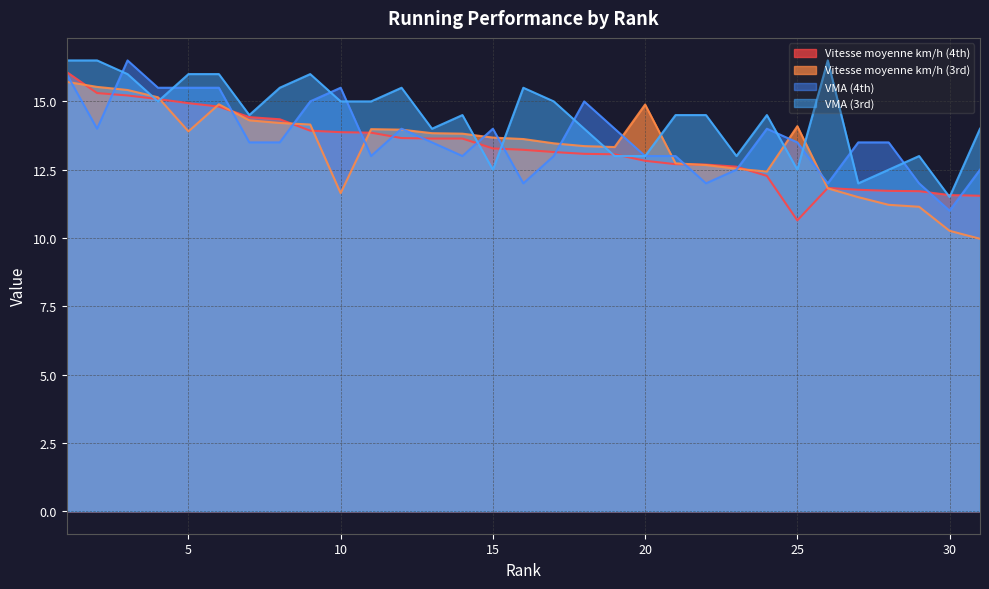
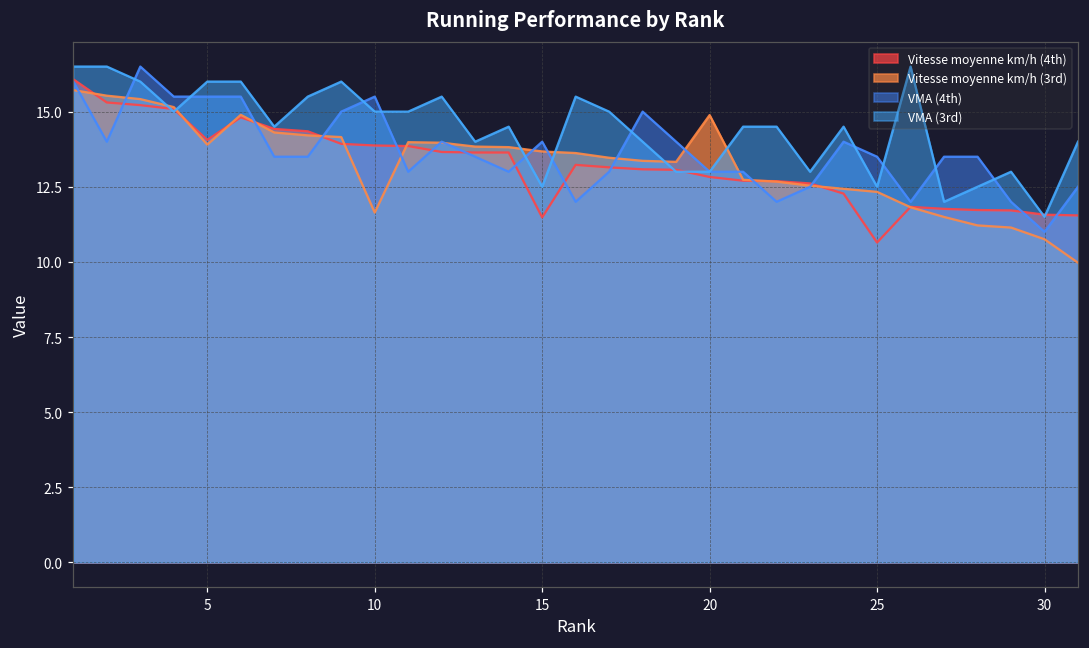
  {
    "Vitesse moyenne km/h (4th)": {
-     "5": 14.9,
+     "5": 14.1,
      "10": 13.9,
-     "15": 13.3,
+     "15": 11.5,
      "20": 12.8,
      "25": 10.6
    },
    "Vitesse moyenne km/h (3rd)": {
      "5": 13.9,
      "10": 11.6,
      "15": 13.7,
      "20": 14.9,
-     "25": 14.1,
-     "30": 10.3
+     "25": 12.3,
+     "30": 10.8
    }
  }
